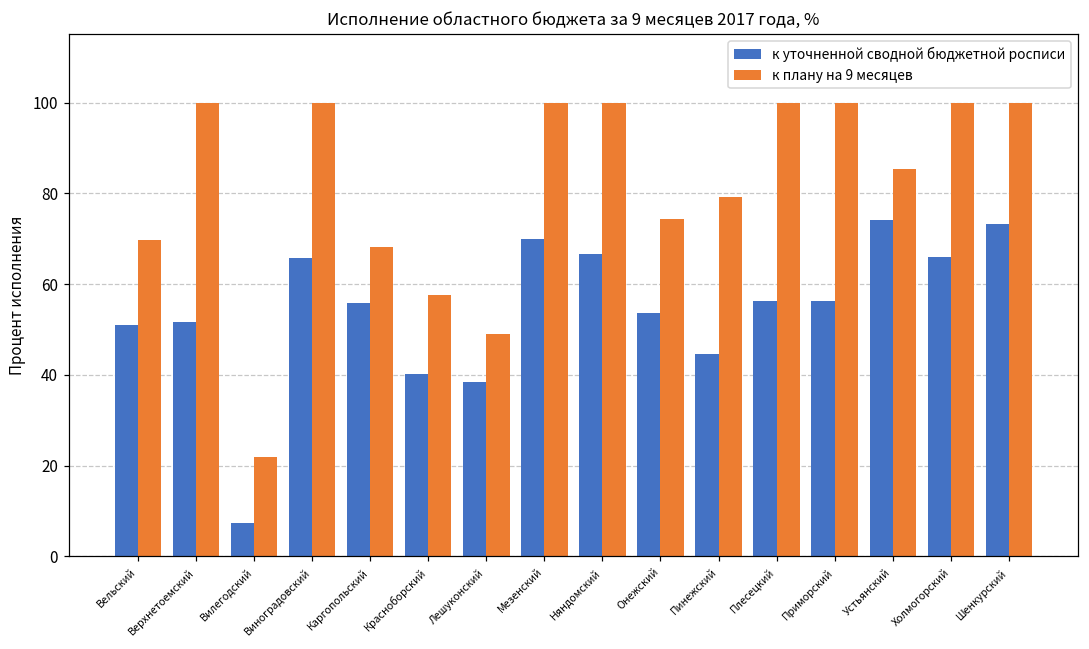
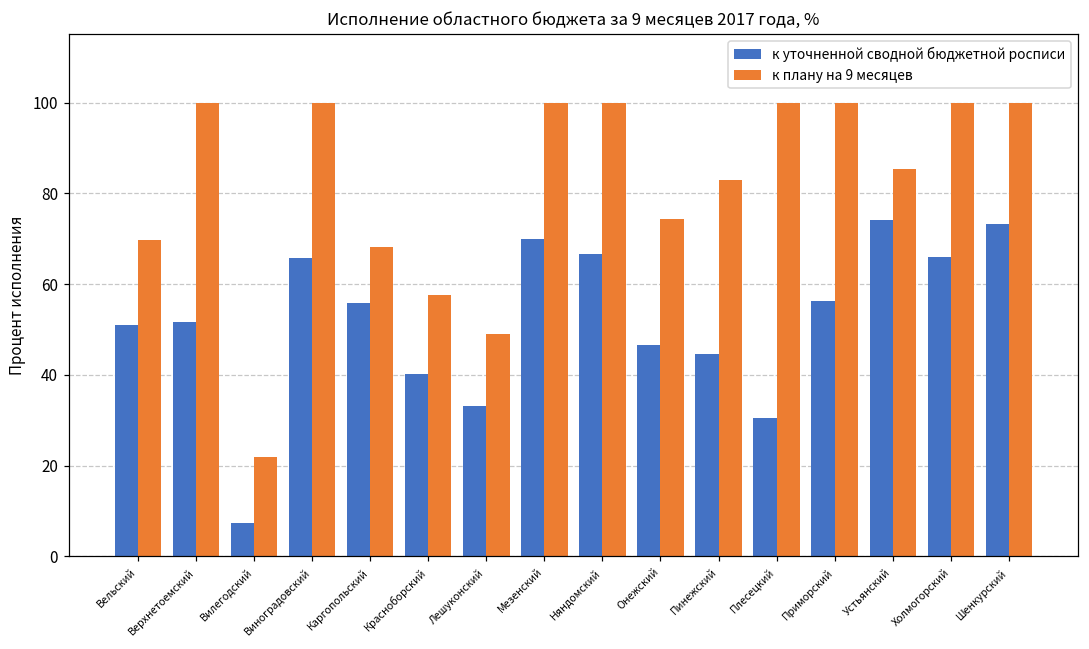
  {
    "к уточненной сводной бюджетной росписи": {
      "Вельский": 51,
      "Верхнетоемский": 52,
      "Вилегодский": 7,
      "Виноградовский": 66,
      "Каргопольский": 56,
      "Красноборский": 40,
-     "Лешуконский": 38,
+     "Лешуконский": 33,
      "Мезенский": 70,
      "Няндомский": 67,
-     "Онежский": 54,
+     "Онежский": 47,
      "Пинежский": 45,
-     "Плесецкий": 56,
+     "Плесецкий": 30,
      "Приморский": 56,
      "Устьянский": 74,
      "Холмогорский": 66,
      "Шенкурский": 73
    },
    "к плану на 9 месяцев": {
      "Вельский": 70,
      "Верхнетоемский": 100,
      "Вилегодский": 22,
      "Виноградовский": 100,
      "Каргопольский": 68,
      "Красноборский": 57,
      "Лешуконский": 49,
      "Мезенский": 100,
      "Няндомский": 100,
      "Онежский": 74,
-     "Пинежский": 79,
+     "Пинежский": 83,
      "Плесецкий": 100,
      "Приморский": 100,
      "Устьянский": 85,
      "Холмогорский": 100,
      "Шенкурский": 100
    }
  }
